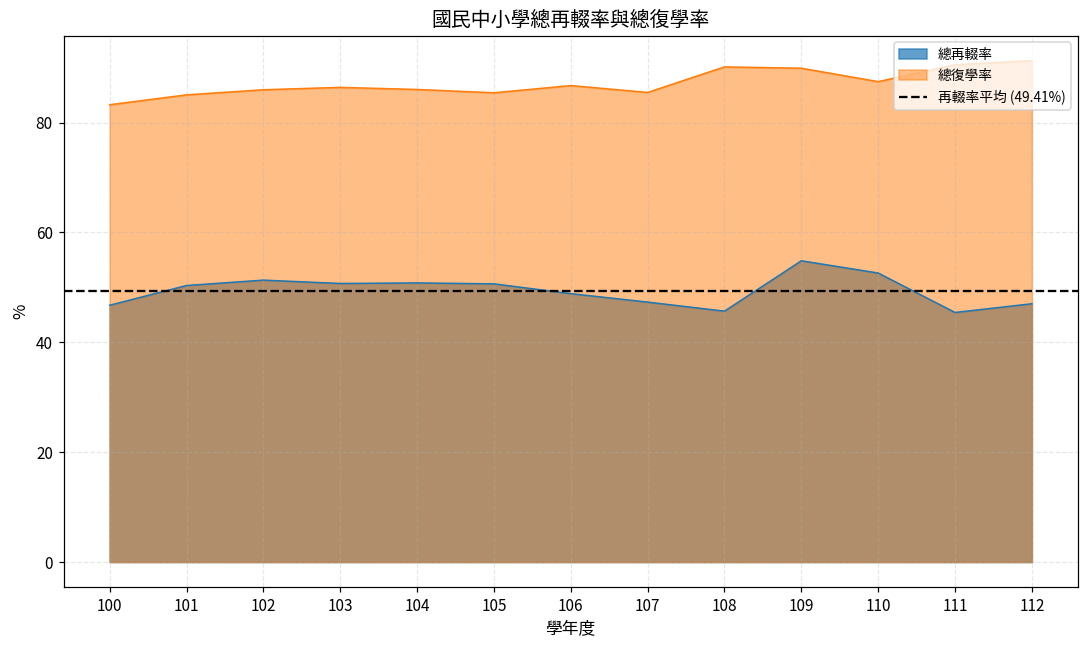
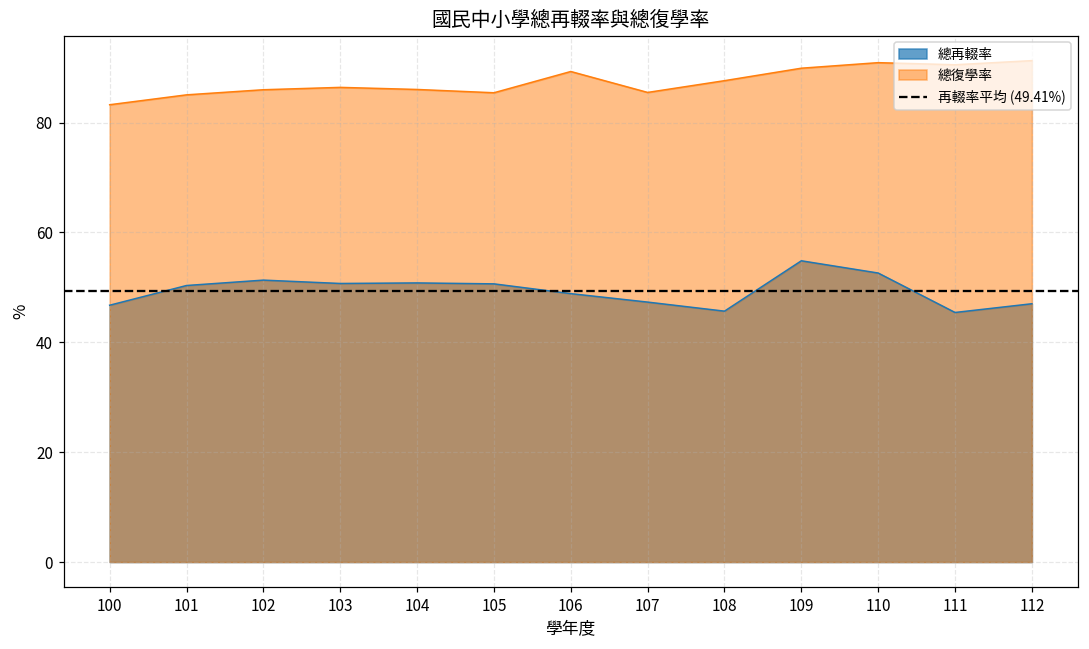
  {
    "總再輟率": {
      "100": 47,
      "101": 50,
      "102": 51,
      "103": 51,
      "104": 51,
      "105": 51,
      "106": 49,
      "107": 47,
      "108": 46,
      "109": 55,
      "110": 53,
      "111": 45,
      "112": 47
    },
    "總復學率": {
      "100": 83,
      "101": 85,
      "102": 86,
      "103": 86,
      "104": 86,
      "105": 85,
-     "106": 87,
+     "106": 89,
      "107": 85,
-     "108": 90,
+     "108": 88,
      "109": 90,
-     "110": 87
+     "110": 91
    }
  }
